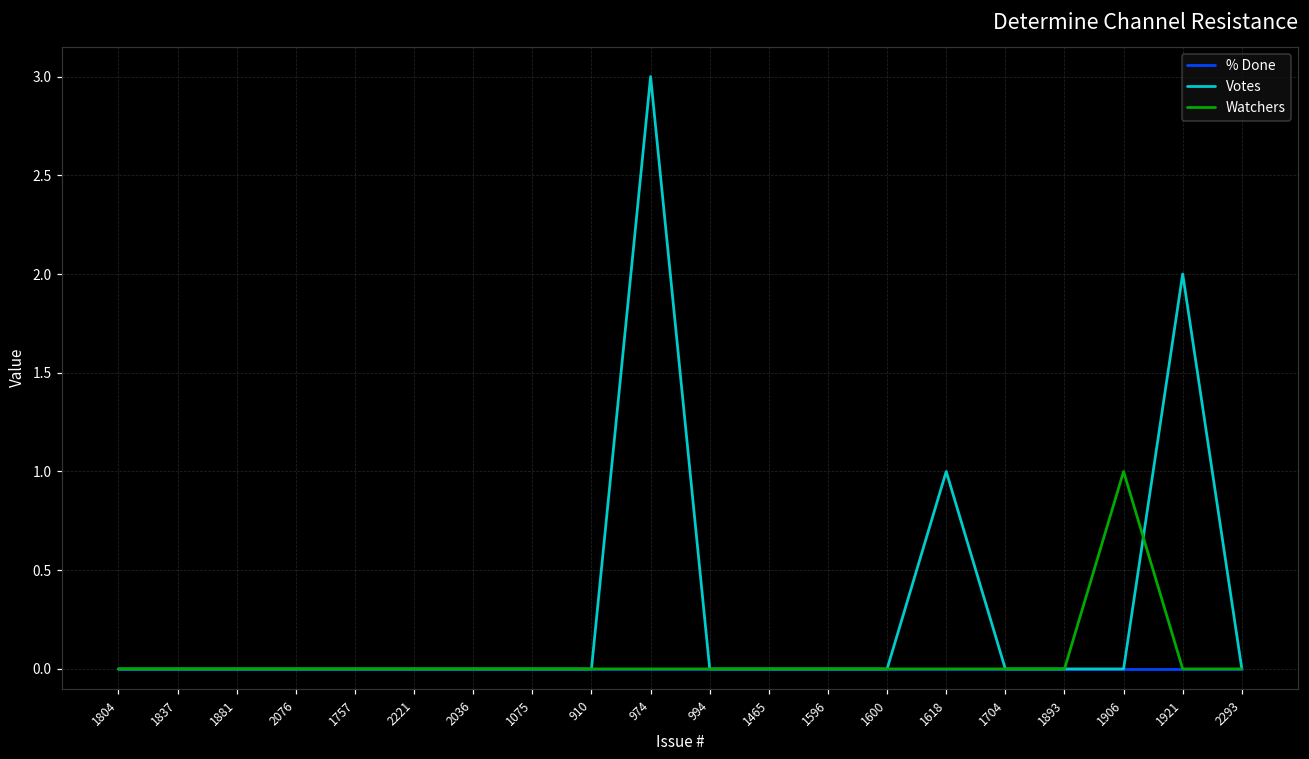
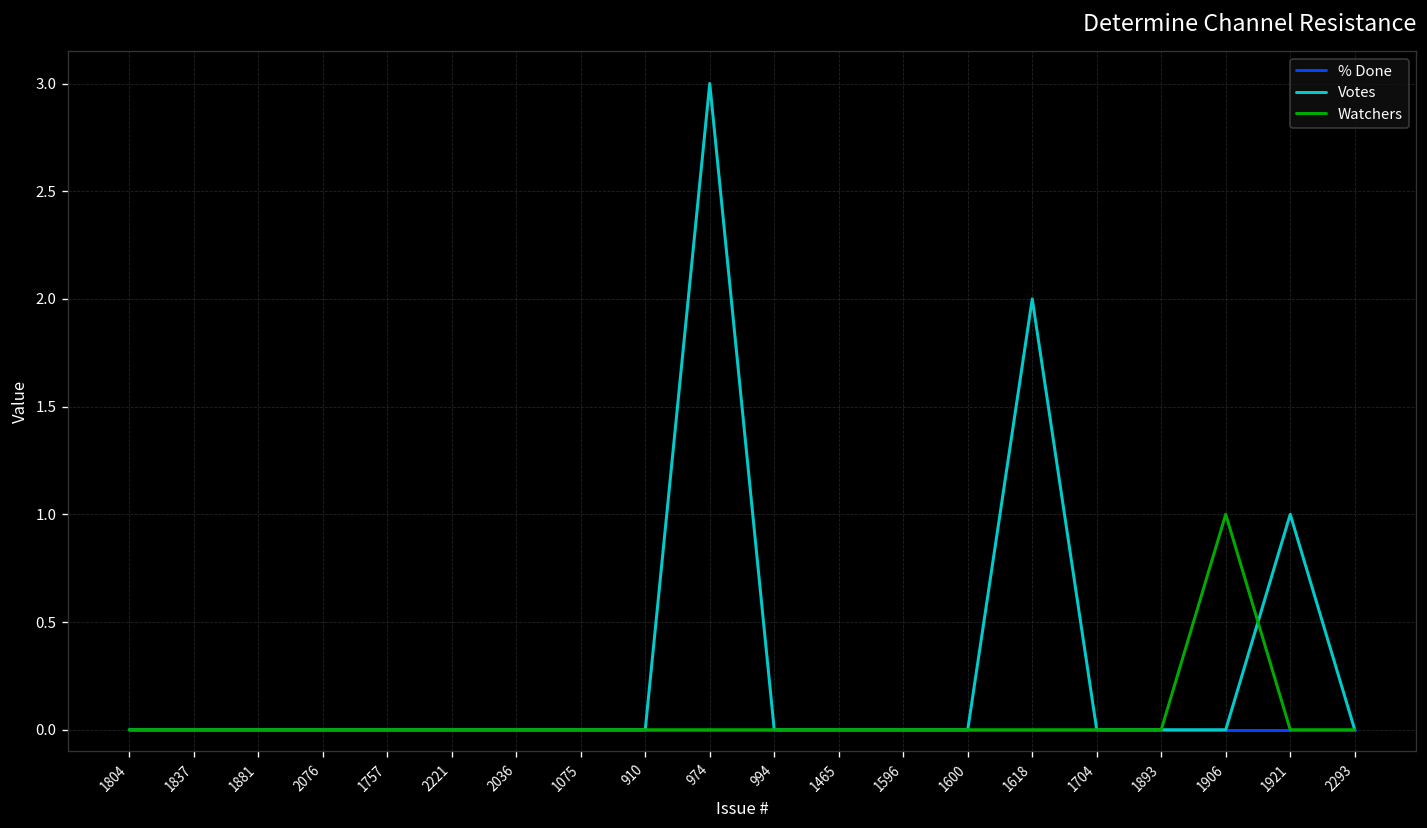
  {
    "Votes": {
      "974": 3,
-     "1618": 1,
-     "1921": 2
+     "1618": 2,
+     "1921": 1
    },
    "Watchers": {
      "1906": 1
    }
  }
